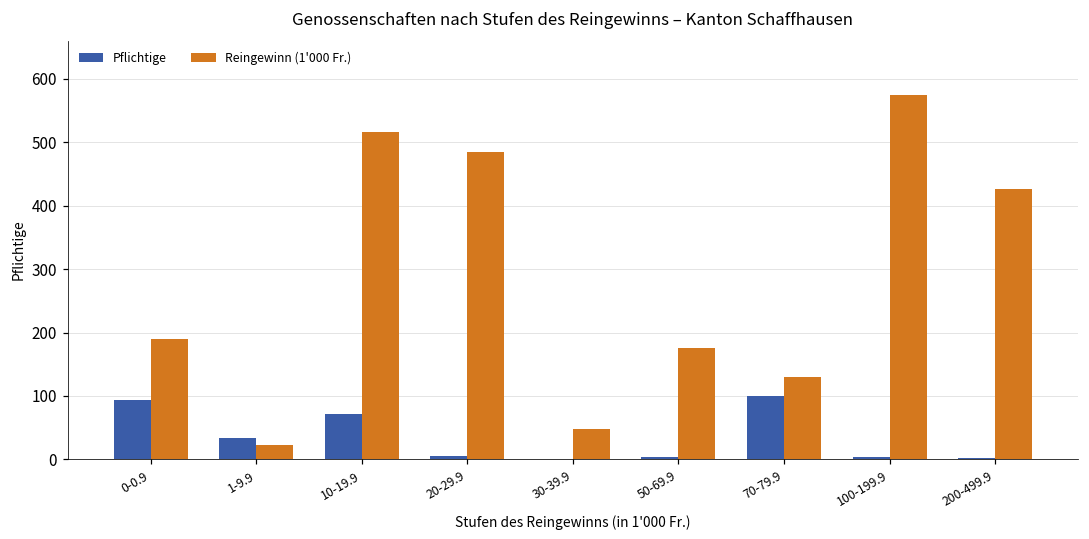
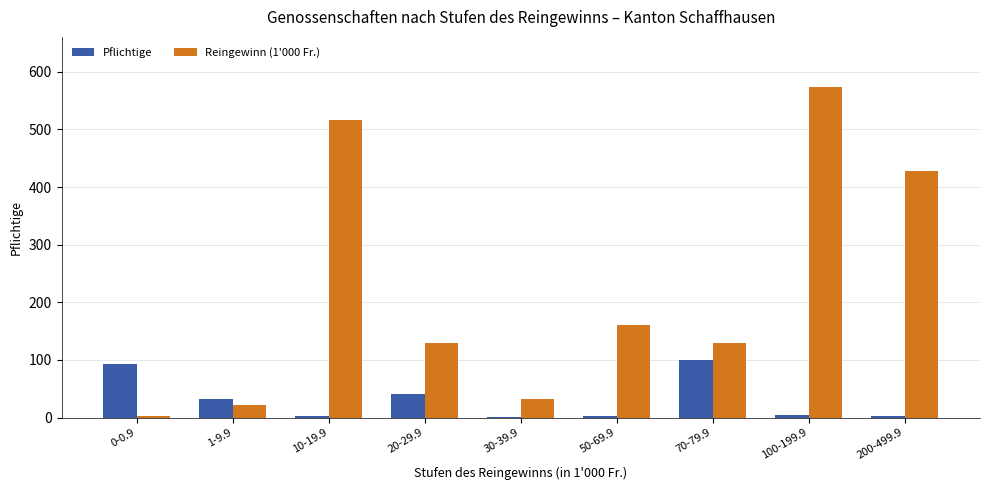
  {
    "Pflichtige": {
      "0-0.9": 90,
      "1-9.9": 30,
-     "10-19.9": 70,
-     "20-29.9": 10,
+     "10-19.9": 0,
+     "20-29.9": 40,
      "70-79.9": 100
    },
    "Reingewinn (1'000 Fr.)": {
-     "0-0.9": 190,
+     "0-0.9": 0,
      "1-9.9": 20,
      "10-19.9": 520,
-     "20-29.9": 480,
-     "30-39.9": 50,
-     "50-69.9": 180,
+     "20-29.9": 130,
+     "30-39.9": 30,
+     "50-69.9": 160,
      "70-79.9": 130,
      "100-199.9": 570,
      "200-499.9": 430
    }
  }
